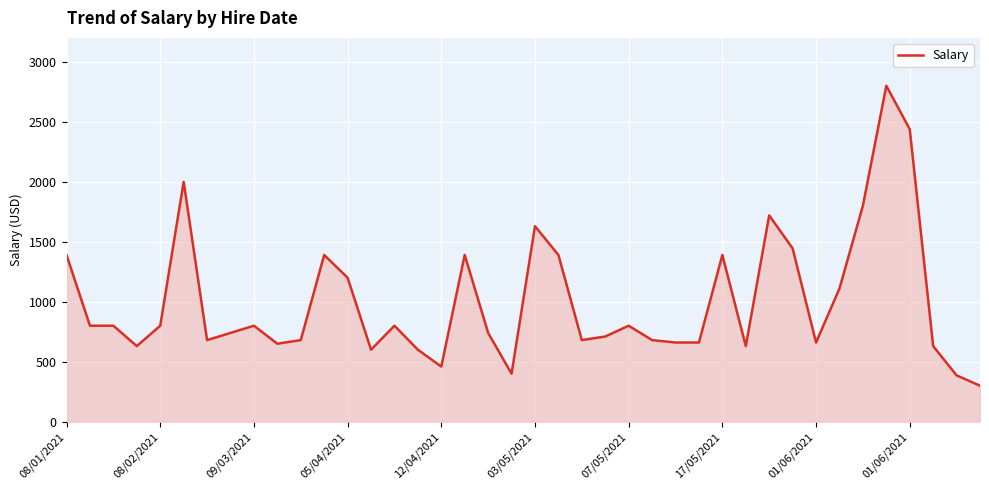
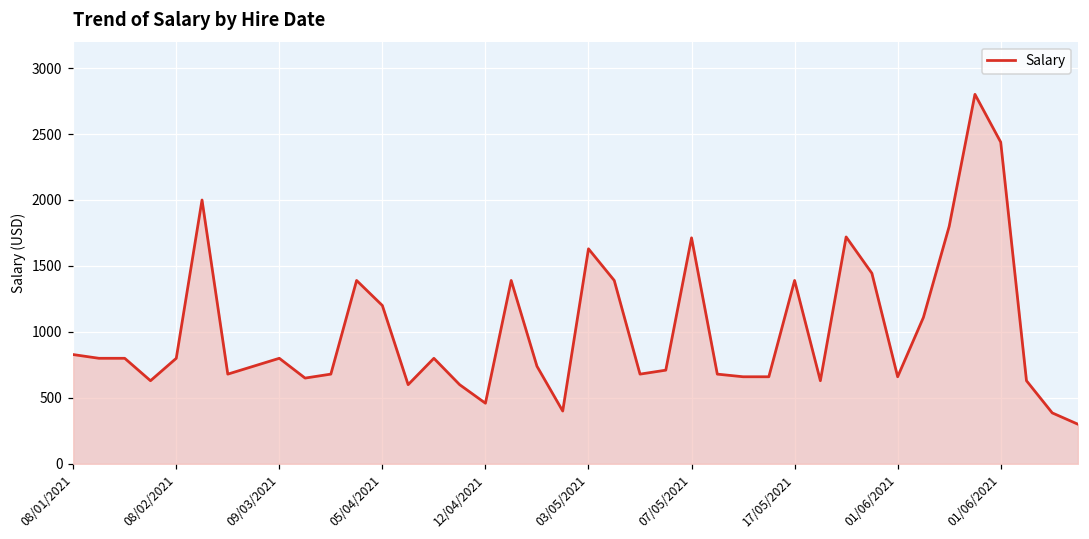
  {
-   "08/01/2021": 1390,
+   "08/01/2021": 830,
    "09/03/2021": 800,
    "12/04/2021": 460,
    "03/05/2021": 1630,
-   "07/05/2021": 800
+   "07/05/2021": 1710
  }
